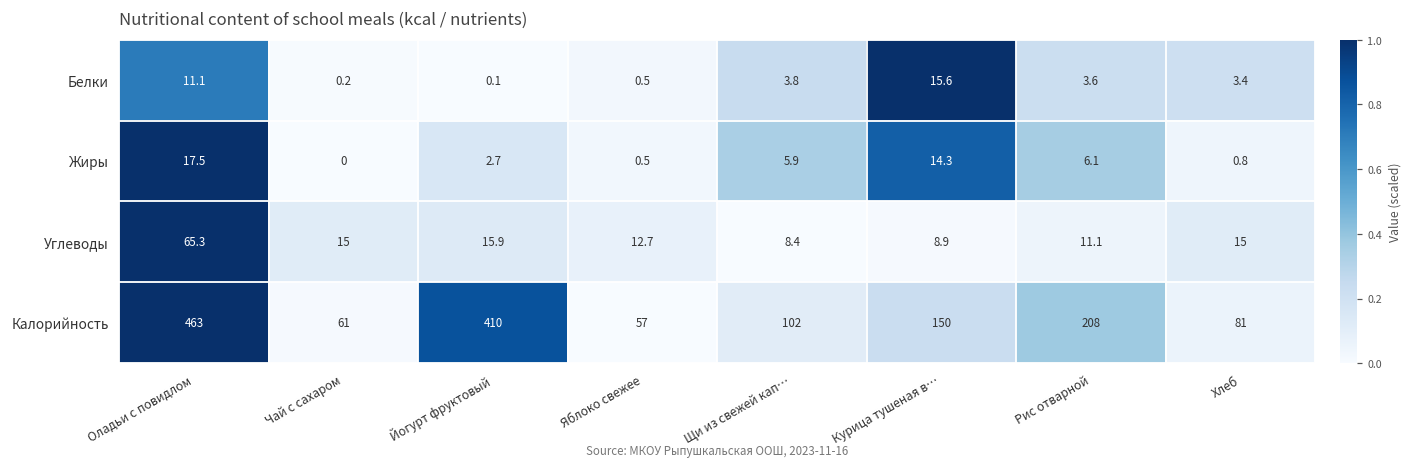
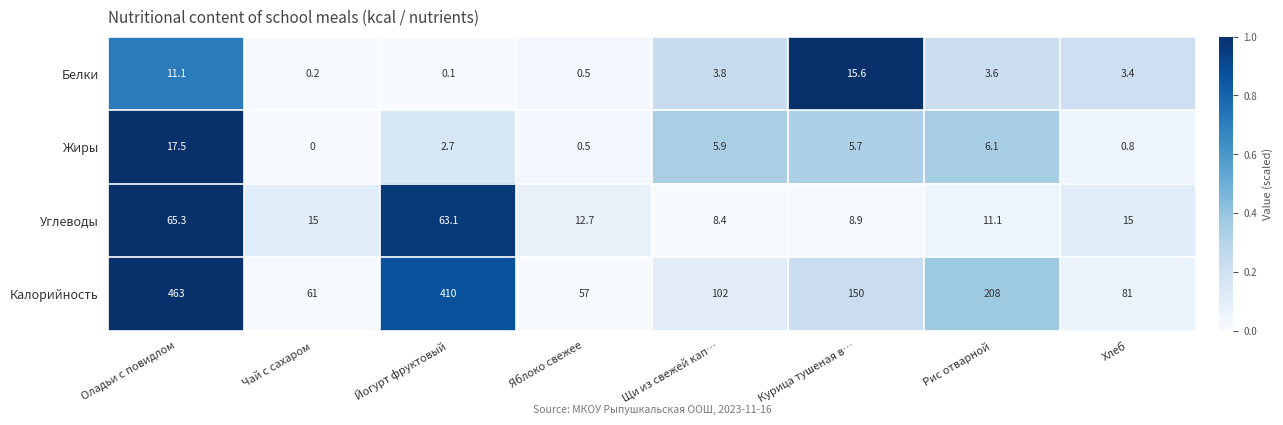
  {
    "Белки": {
      "Оладьи с повидлом": 11.1,
      "Чай с сахаром": 0.2,
      "Йогурт фруктовый": 0.1,
      "Яблоко свежее": 0.5,
      "Щи из свежей кап…": 3.8,
      "Курица тушеная в…": 15.6,
      "Рис отварной": 3.6,
      "Хлеб": 3.4
    },
    "Жиры": {
      "Оладьи с повидлом": 17.5,
      "Чай с сахаром": 0,
      "Йогурт фруктовый": 2.7,
      "Яблоко свежее": 0.5,
      "Щи из свежей кап…": 5.9,
-     "Курица тушеная в…": 14.3,
+     "Курица тушеная в…": 5.7,
      "Рис отварной": 6.1,
      "Хлеб": 0.8
    },
    "Углеводы": {
      "Оладьи с повидлом": 65.3,
      "Чай с сахаром": 15,
-     "Йогурт фруктовый": 15.9,
+     "Йогурт фруктовый": 63.1,
      "Яблоко свежее": 12.7,
      "Щи из свежей кап…": 8.4,
      "Курица тушеная в…": 8.9,
      "Рис отварной": 11.1,
      "Хлеб": 15
    },
    "Калорийность": {
      "Оладьи с повидлом": 463,
      "Чай с сахаром": 61,
      "Йогурт фруктовый": 410,
      "Яблоко свежее": 57,
      "Щи из свежей кап…": 102,
      "Курица тушеная в…": 150,
      "Рис отварной": 208,
      "Хлеб": 81
    }
  }
